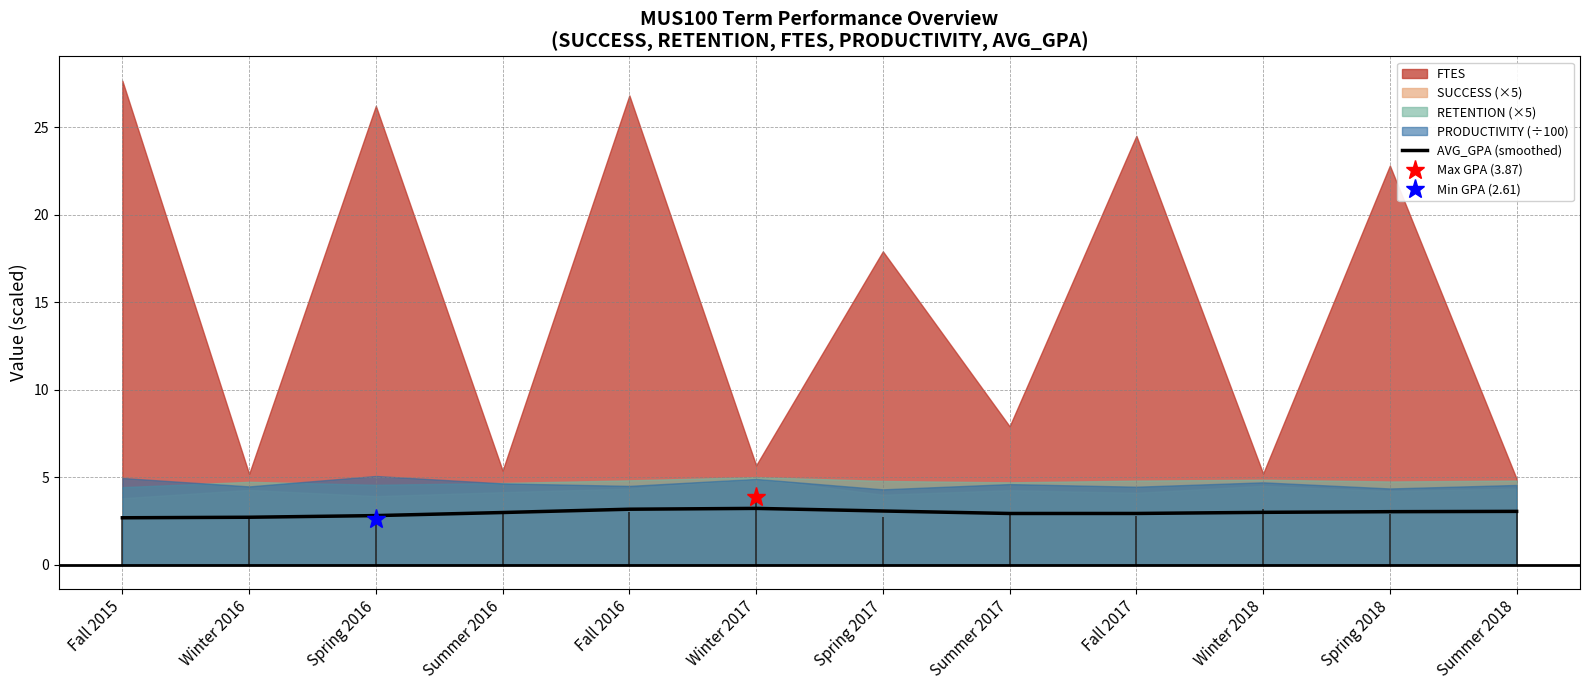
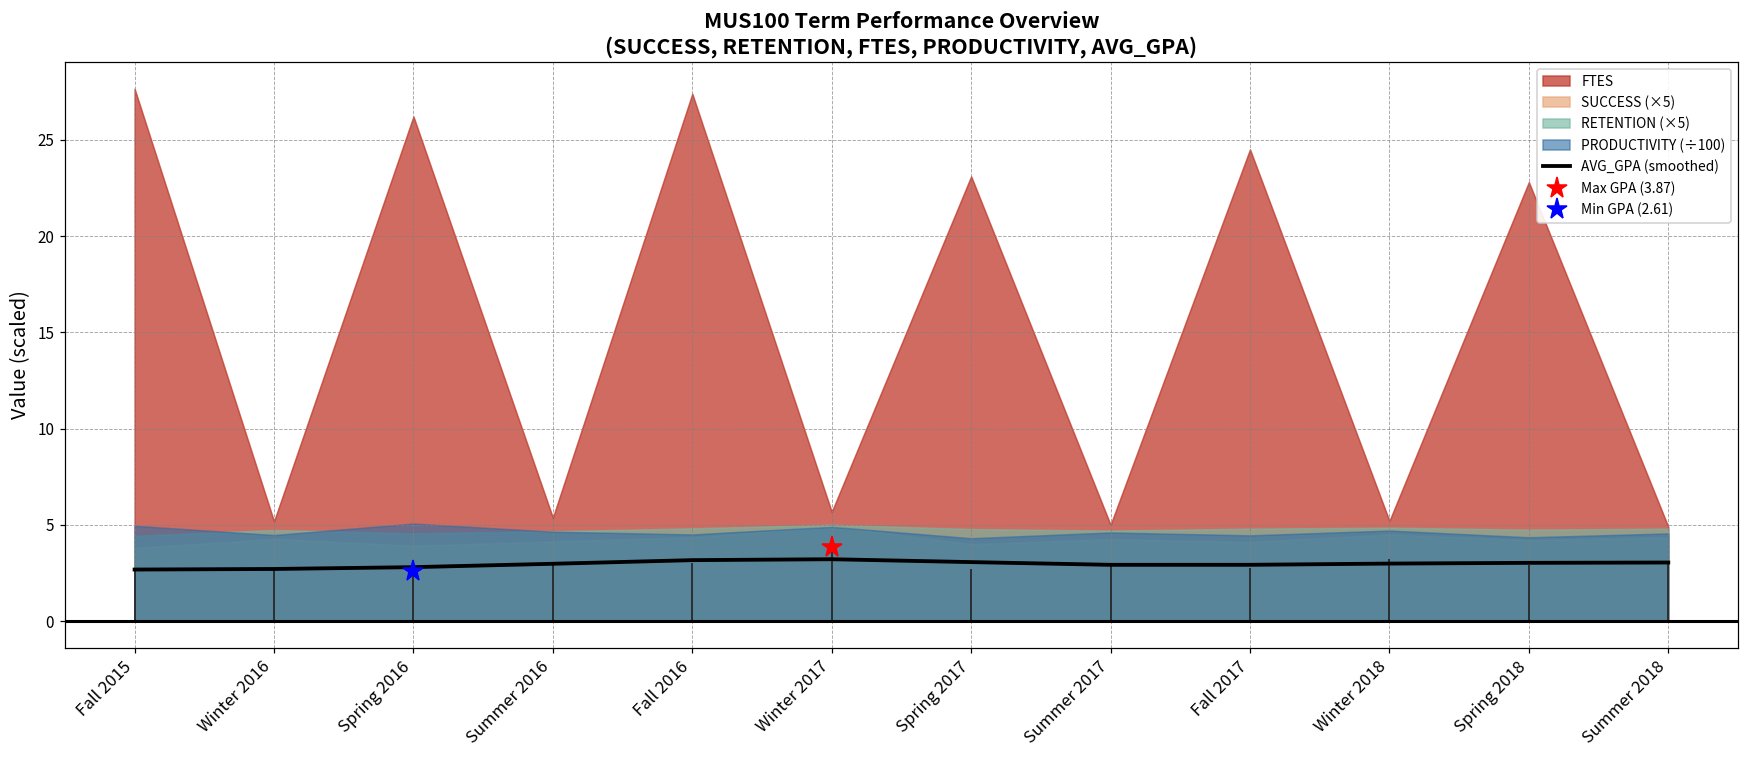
  {
    "AVG_GPA (smoothed)": {
      "Fall 2015": 2.7,
      "Winter 2016": 2.7,
      "Spring 2016": 2.8,
      "Summer 2016": 3.0,
      "Fall 2016": 3.2,
      "Winter 2017": 3.2,
      "Spring 2017": 3.1,
      "Summer 2017": 2.9,
      "Fall 2017": 2.9,
      "Winter 2018": 3.0,
      "Spring 2018": 3.0,
      "Summer 2018": 3.0
    },
    "FTES": {
      "Fall 2015": 27.7,
      "Winter 2016": 5.2,
      "Spring 2016": 26.2,
      "Summer 2016": 5.4,
-     "Fall 2016": 26.8,
+     "Fall 2016": 27.4,
      "Winter 2017": 5.7,
-     "Spring 2017": 17.9,
-     "Summer 2017": 7.9,
+     "Spring 2017": 23.1,
+     "Summer 2017": 5.0,
      "Fall 2017": 24.5,
      "Winter 2018": 5.2,
      "Spring 2018": 22.8
    },
    "SUCCESS (×5)": {
      "Fall 2015": 3.8,
      "Winter 2016": 4.3,
      "Spring 2016": 3.9,
      "Summer 2016": 4.1,
      "Fall 2016": 4.3,
      "Spring 2017": 4.0,
      "Summer 2017": 4.3,
      "Fall 2017": 4.1,
      "Winter 2018": 4.5,
      "Spring 2018": 4.2,
      "Summer 2018": 4.4
    },
    "Max GPA (3.87)": {
      "Winter 2017": 3.9
    },
    "RETENTION (×5)": {
      "Fall 2015": 4.4,
      "Winter 2016": 4.7,
      "Spring 2016": 4.6,
      "Fall 2016": 4.8,
      "Spring 2017": 4.8,
      "Fall 2017": 4.8,
      "Winter 2018": 4.9,
      "Spring 2018": 4.8
    },
    "Min GPA (2.61)": {
      "Spring 2016": 2.6
    },
    "PRODUCTIVITY (÷100)": {
      "Fall 2015": 4.9,
      "Winter 2016": 4.5,
      "Spring 2016": 5.1,
      "Fall 2016": 4.5,
      "Spring 2017": 4.3,
      "Fall 2017": 4.5,
      "Winter 2018": 4.7,
      "Spring 2018": 4.4,
      "Summer 2018": 4.6
    }
  }
